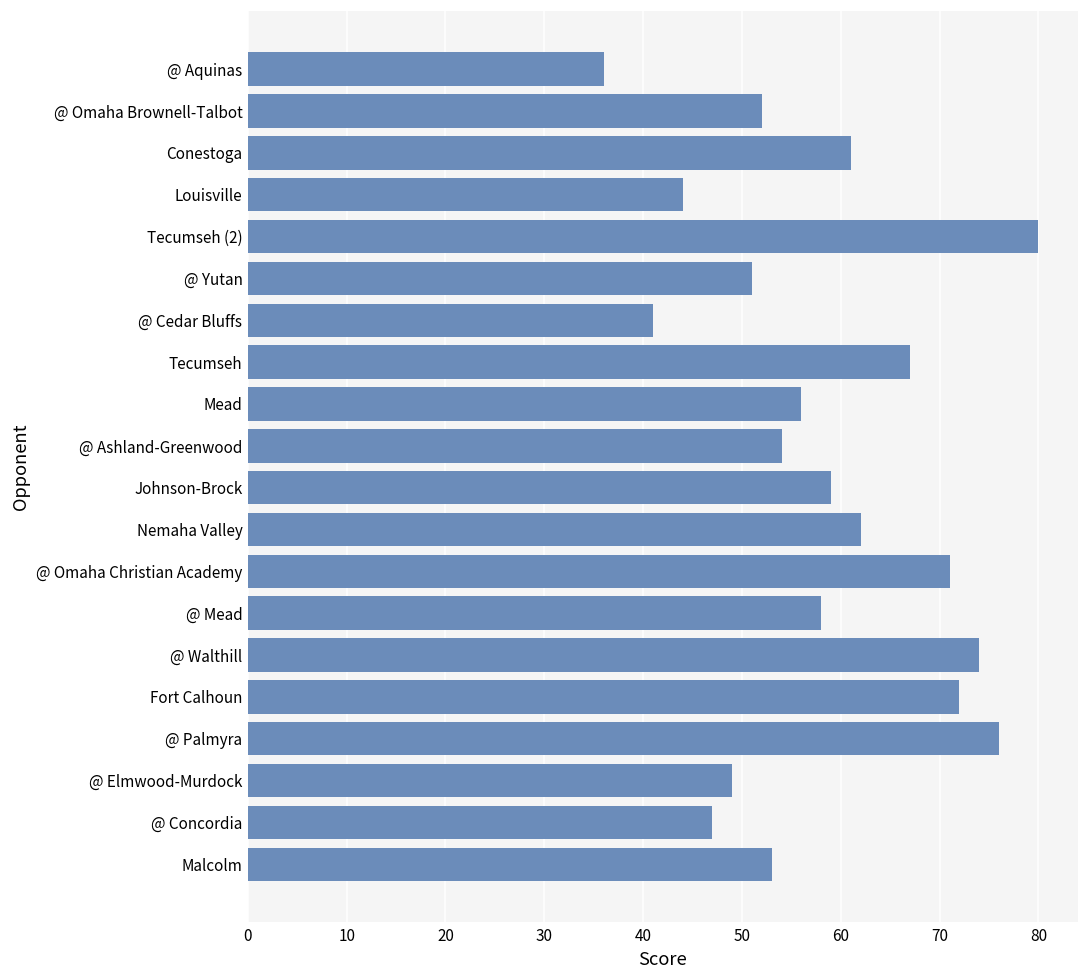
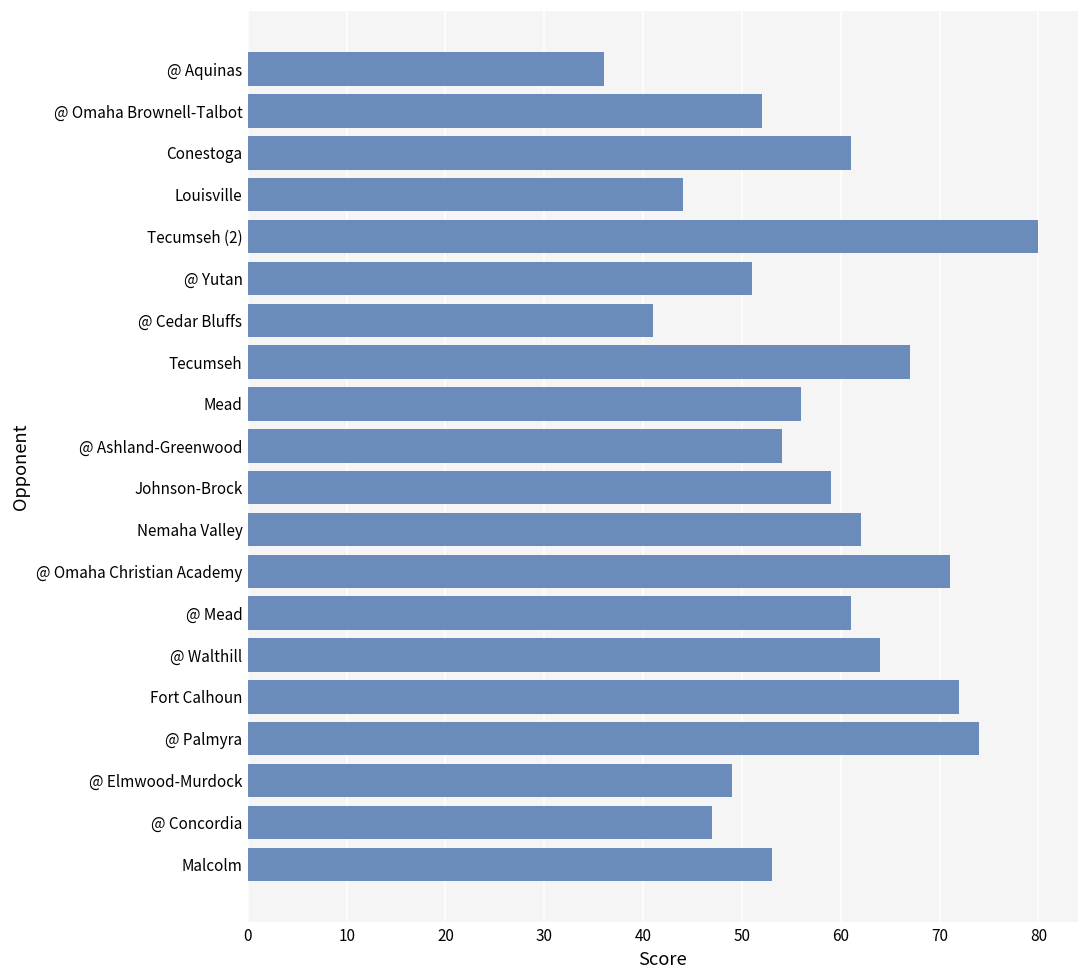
  {
    "@ Aquinas": 36,
    "@ Omaha Brownell-Talbot": 52,
    "Conestoga": 61,
    "Louisville": 44,
    "Tecumseh (2)": 80,
    "@ Yutan": 51,
    "@ Cedar Bluffs": 41,
    "Tecumseh": 67,
    "Mead": 56,
    "@ Ashland-Greenwood": 54,
    "Johnson-Brock": 59,
    "Nemaha Valley": 62,
    "@ Omaha Christian Academy": 71,
-   "@ Mead": 58,
-   "@ Walthill": 74,
+   "@ Mead": 61,
+   "@ Walthill": 64,
    "Fort Calhoun": 72,
-   "@ Palmyra": 76,
+   "@ Palmyra": 74,
    "@ Elmwood-Murdock": 49,
    "@ Concordia": 47,
    "Malcolm": 53
  }
